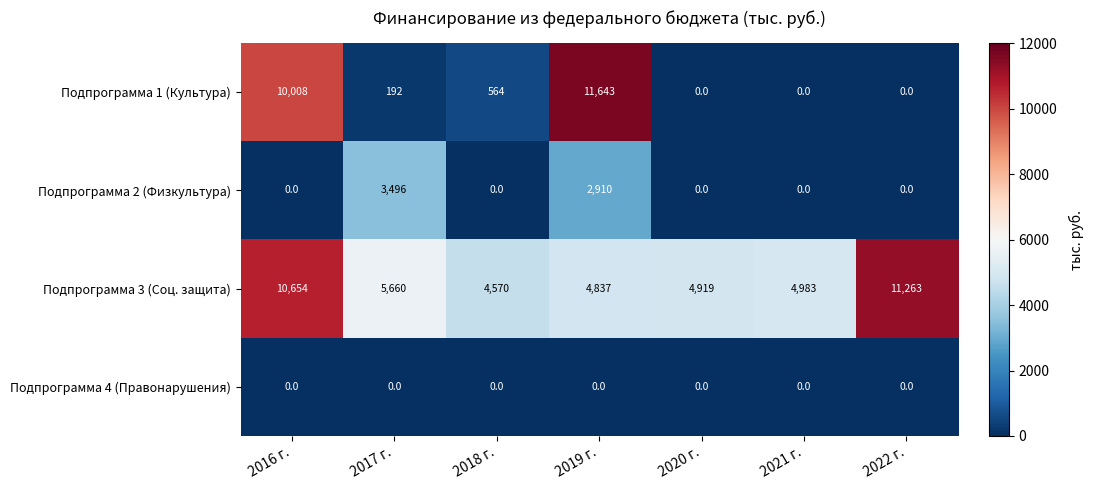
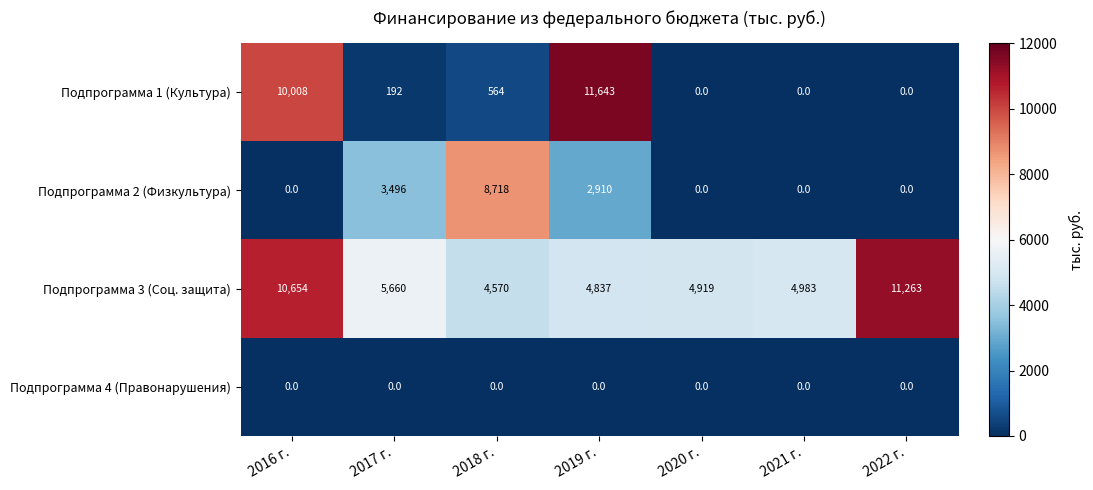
  {
    "Подпрограмма 1 (Культура)": {
      "2016 г.": "10,008",
      "2017 г.": "192",
      "2018 г.": "564",
      "2019 г.": "11,643",
      "2020 г.": "0.0",
      "2021 г.": "0.0",
      "2022 г.": "0.0"
    },
    "Подпрограмма 2 (Физкультура)": {
      "2016 г.": "0.0",
      "2017 г.": "3,496",
-     "2018 г.": "0.0",
+     "2018 г.": "8,718",
      "2019 г.": "2,910",
      "2020 г.": "0.0",
      "2021 г.": "0.0",
      "2022 г.": "0.0"
    },
    "Подпрограмма 3 (Соц. защита)": {
      "2016 г.": "10,654",
      "2017 г.": "5,660",
      "2018 г.": "4,570",
      "2019 г.": "4,837",
      "2020 г.": "4,919",
      "2021 г.": "4,983",
      "2022 г.": "11,263"
    },
    "Подпрограмма 4 (Правонарушения)": {
      "2016 г.": "0.0",
      "2017 г.": "0.0",
      "2018 г.": "0.0",
      "2019 г.": "0.0",
      "2020 г.": "0.0",
      "2021 г.": "0.0",
      "2022 г.": "0.0"
    }
  }
